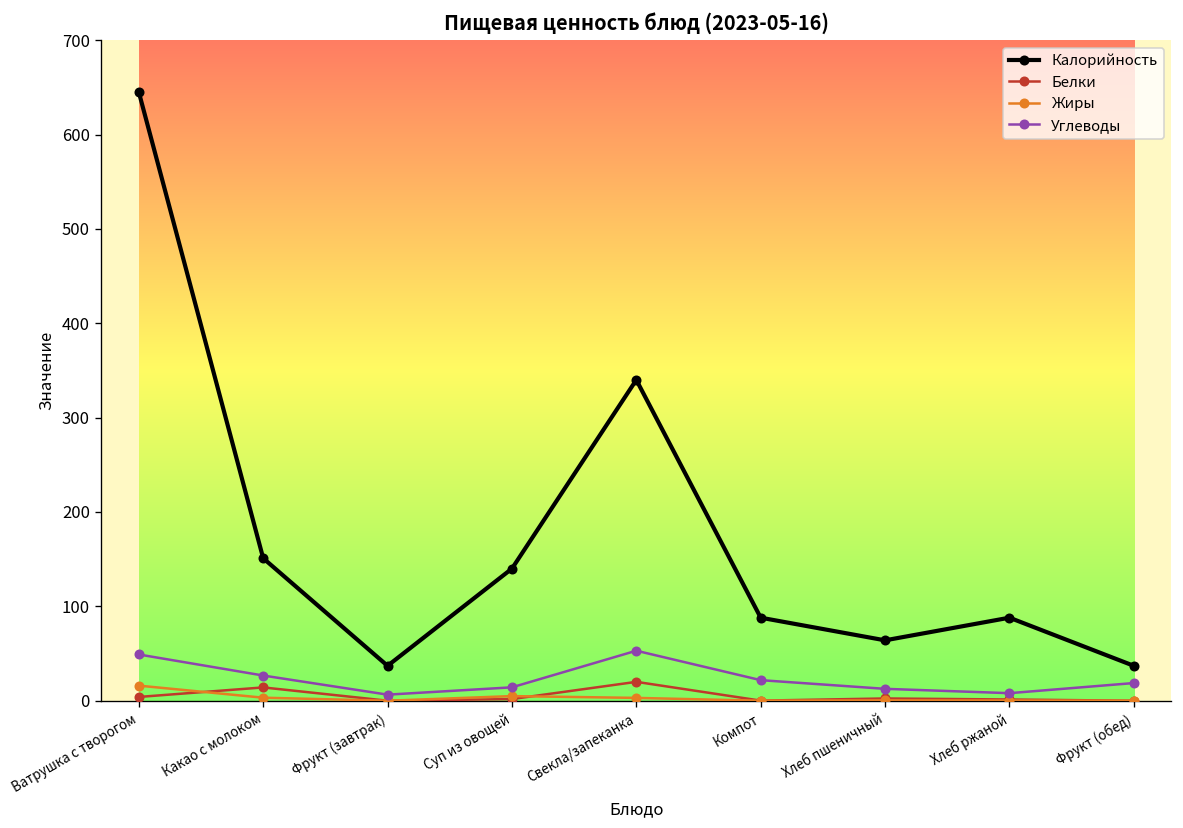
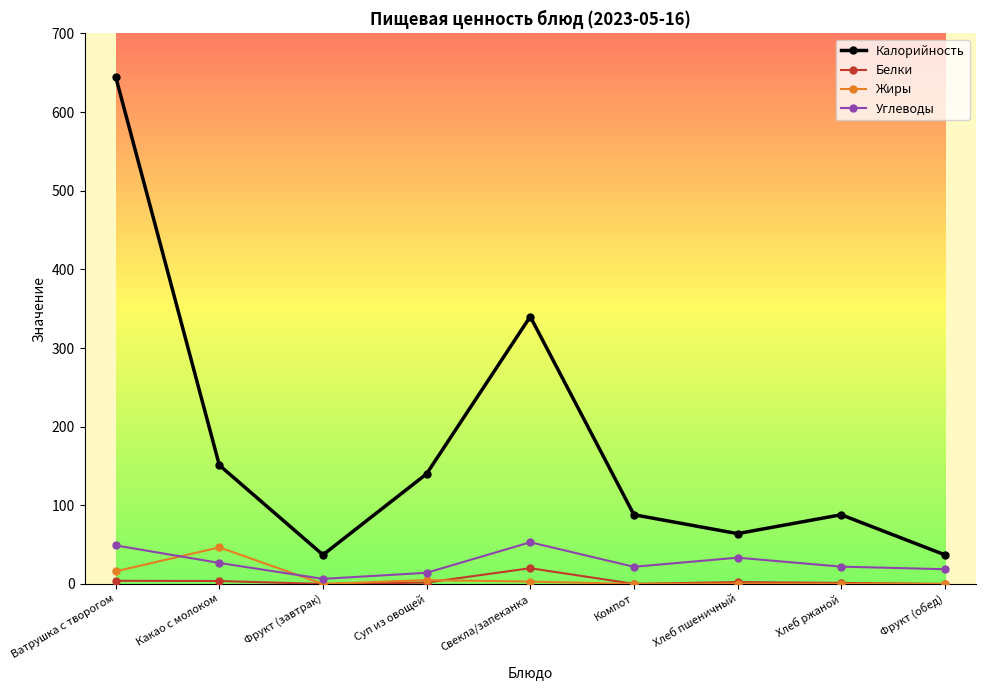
  {
    "Калорийность": {
      "Ватрушка с творогом": 650,
      "Какао с молоком": 150,
      "Фрукт (завтрак)": 40,
      "Суп из овощей": 140,
      "Свекла/запеканка": 340,
      "Компот": 90,
      "Хлеб пшеничный": 60,
      "Хлеб ржаной": 90,
      "Фрукт (обед)": 40
    },
    "Белки": {
      "Ватрушка с творогом": 0,
-     "Какао с молоком": 10,
+     "Какао с молоком": 0,
      "Свекла/запеканка": 20
    },
    "Жиры": {
      "Ватрушка с творогом": 20,
-     "Какао с молоком": 0,
+     "Какао с молоком": 50,
      "Свекла/запеканка": 0
    },
    "Углеводы": {
      "Ватрушка с творогом": 50,
      "Какао с молоком": 30,
      "Фрукт (завтрак)": 10,
      "Суп из овощей": 10,
      "Свекла/запеканка": 50,
      "Компот": 20,
-     "Хлеб пшеничный": 10,
-     "Хлеб ржаной": 10,
+     "Хлеб пшеничный": 30,
+     "Хлеб ржаной": 20,
      "Фрукт (обед)": 20
    }
  }
